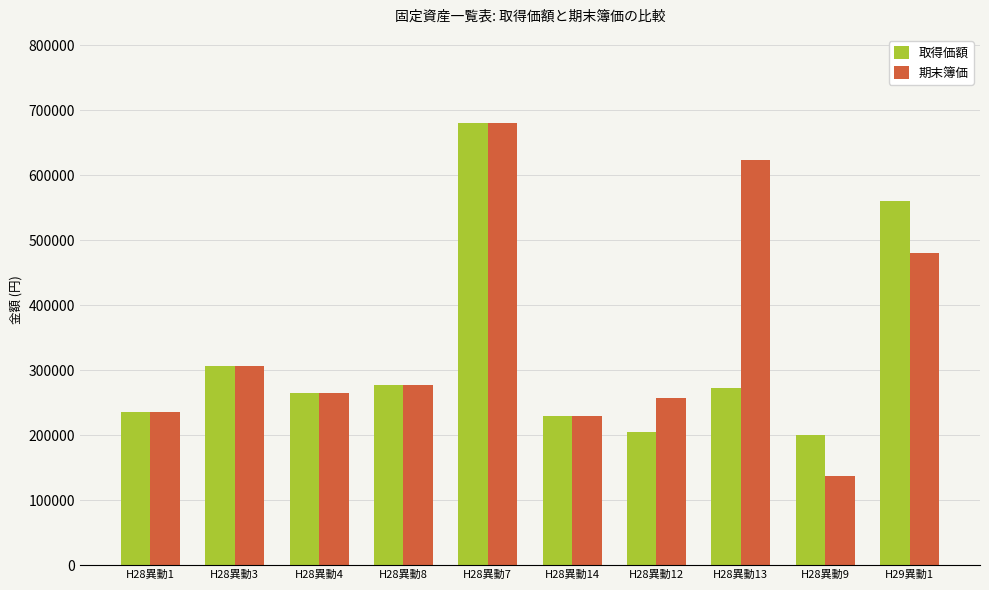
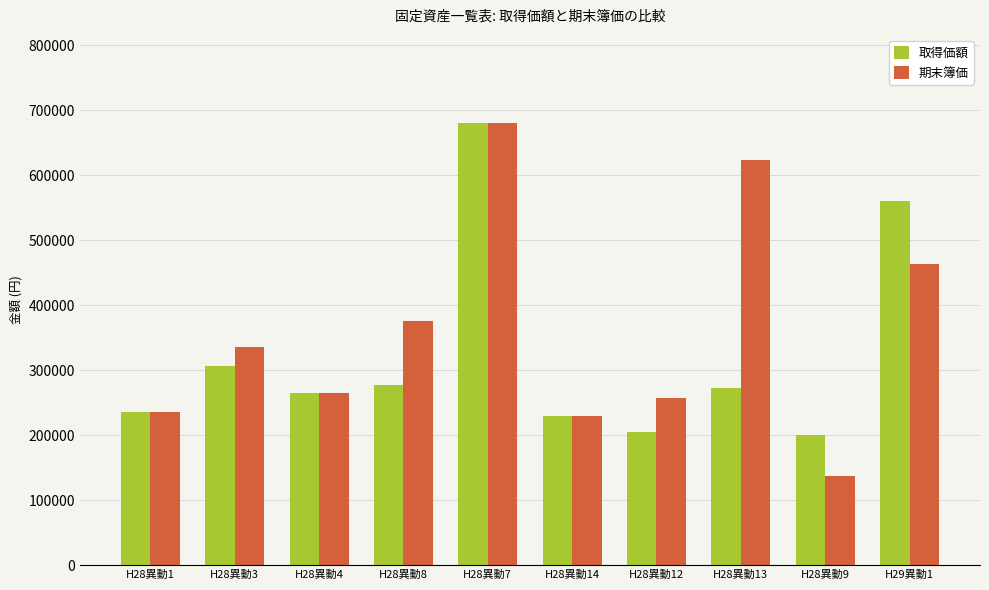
  {
    "取得価額": {
      "H28異動1": 230000,
      "H28異動3": 310000,
      "H28異動4": 260000,
      "H28異動8": 280000,
      "H28異動7": 680000,
      "H28異動14": 230000,
      "H28異動12": 200000,
      "H28異動13": 270000,
      "H28異動9": 200000,
      "H29異動1": 560000
    },
    "期末簿価": {
      "H28異動1": 230000,
-     "H28異動3": 310000,
+     "H28異動3": 340000,
      "H28異動4": 260000,
-     "H28異動8": 280000,
+     "H28異動8": 380000,
      "H28異動7": 680000,
      "H28異動14": 230000,
      "H28異動12": 260000,
      "H28異動13": 620000,
      "H28異動9": 140000,
-     "H29異動1": 480000
+     "H29異動1": 460000
    }
  }
